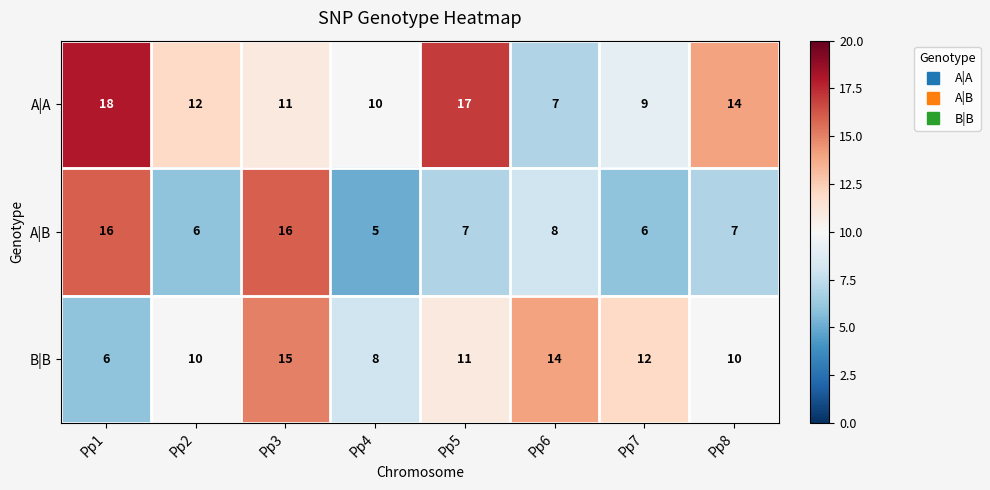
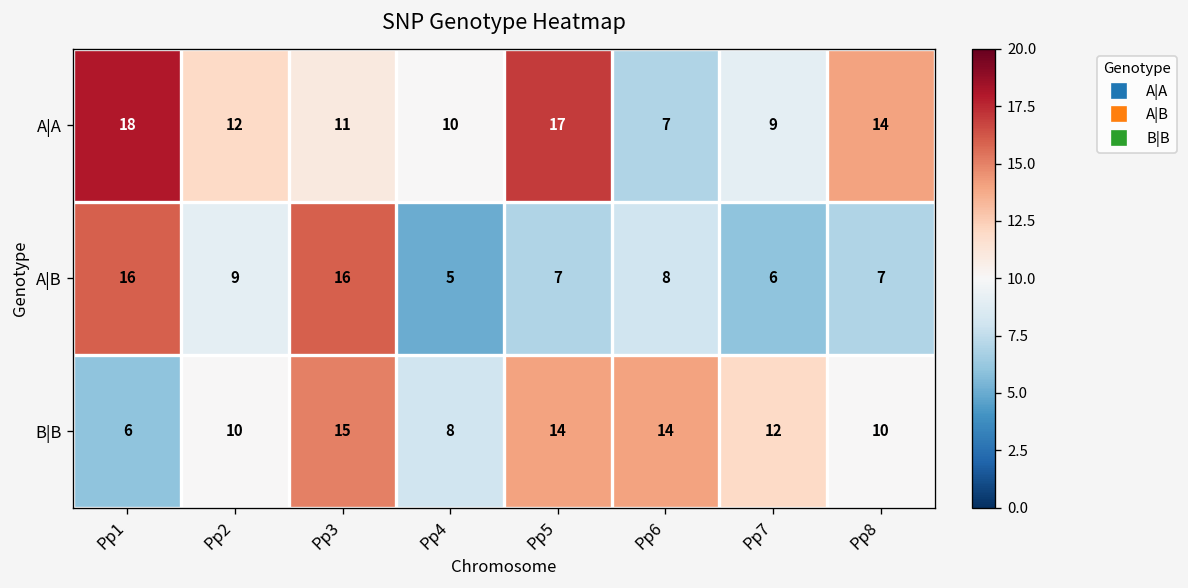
  {
    "A|A": {
      "Pp1": 18,
      "Pp2": 12,
      "Pp3": 11,
      "Pp4": 10,
      "Pp5": 17,
      "Pp6": 7,
      "Pp7": 9,
      "Pp8": 14
    },
    "A|B": {
      "Pp1": 16,
-     "Pp2": 6,
+     "Pp2": 9,
      "Pp3": 16,
      "Pp4": 5,
      "Pp5": 7,
      "Pp6": 8,
      "Pp7": 6,
      "Pp8": 7
    },
    "B|B": {
      "Pp1": 6,
      "Pp2": 10,
      "Pp3": 15,
      "Pp4": 8,
-     "Pp5": 11,
+     "Pp5": 14,
      "Pp6": 14,
      "Pp7": 12,
      "Pp8": 10
    }
  }
